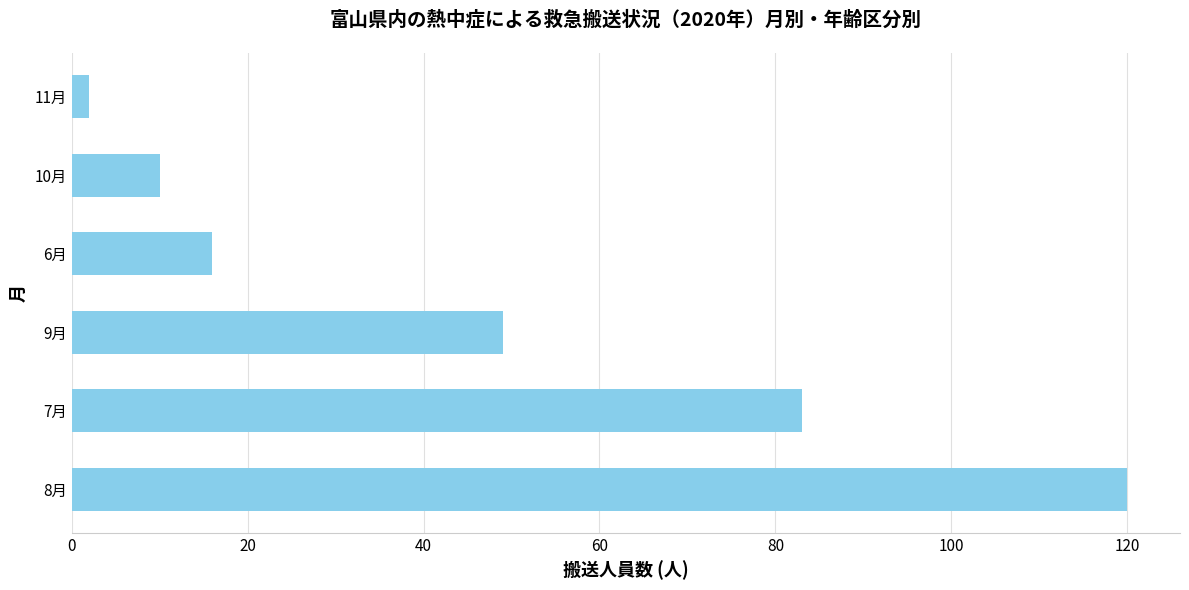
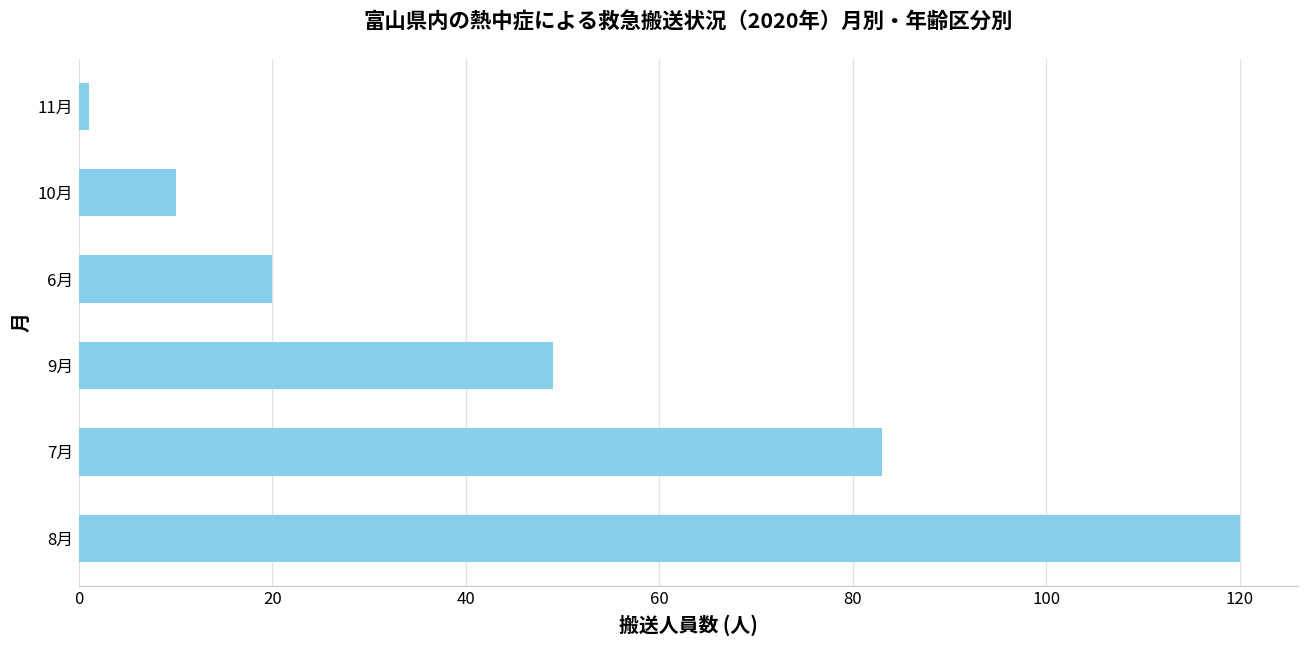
  {
-   "11月": 2,
+   "11月": 1,
    "10月": 10,
-   "6月": 16,
+   "6月": 20,
    "9月": 49,
    "7月": 83,
    "8月": 120
  }
